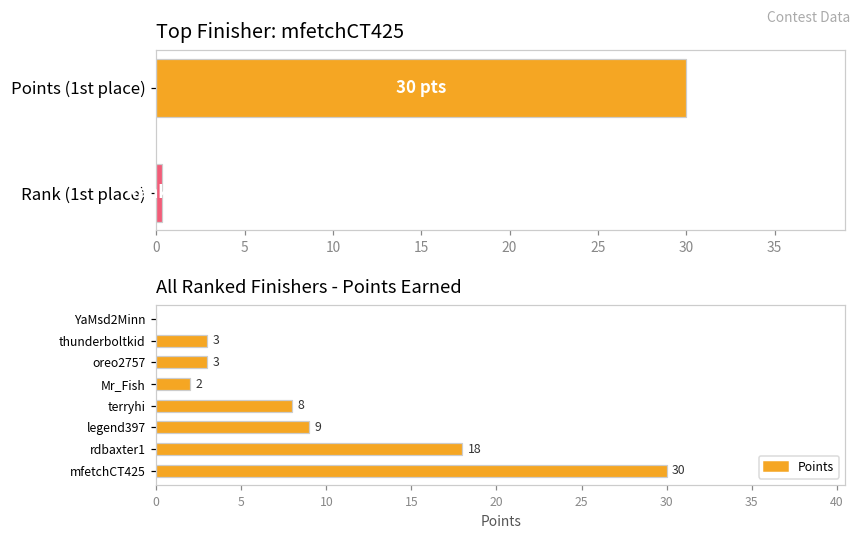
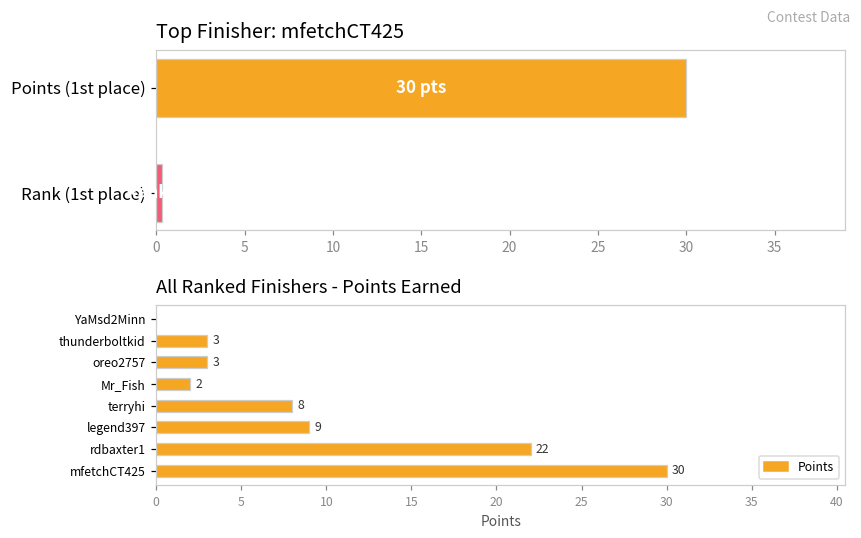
  {
    "Top Finisher: mfetchCT425": {
      "Points (1st place)": 30
    },
    "All Ranked Finishers - Points Earned": {
      "thunderboltkid": 3,
      "oreo2757": 3,
      "Mr_Fish": 2,
      "terryhi": 8,
      "legend397": 9,
-     "rdbaxter1": 18,
+     "rdbaxter1": 22,
      "mfetchCT425": 30
    }
  }
